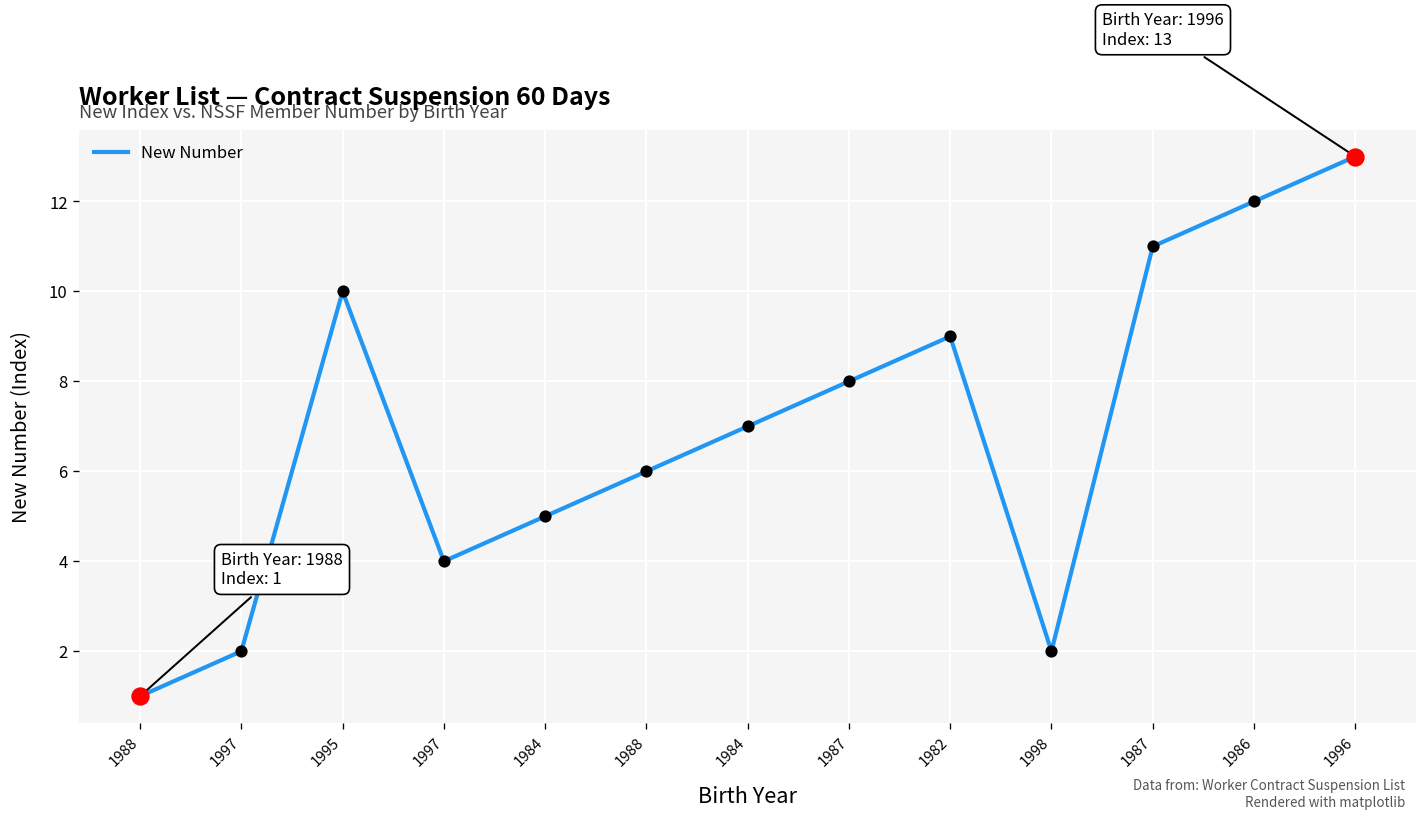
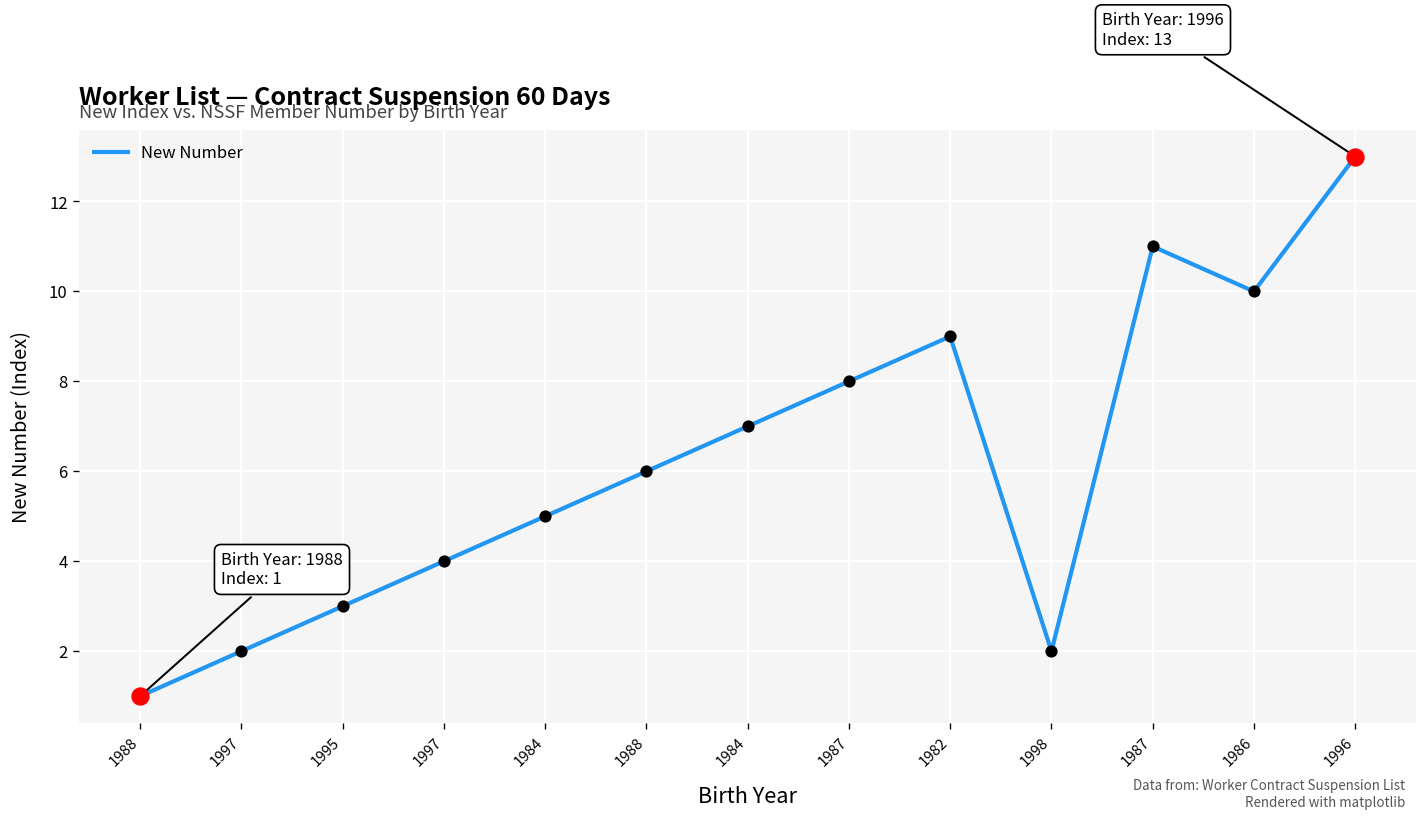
  {
    "New Number": {
-     "1995": 10,
+     "1995": 3,
      "1982": 9,
      "1998": 2,
-     "1986": 12
+     "1986": 10
    }
  }
